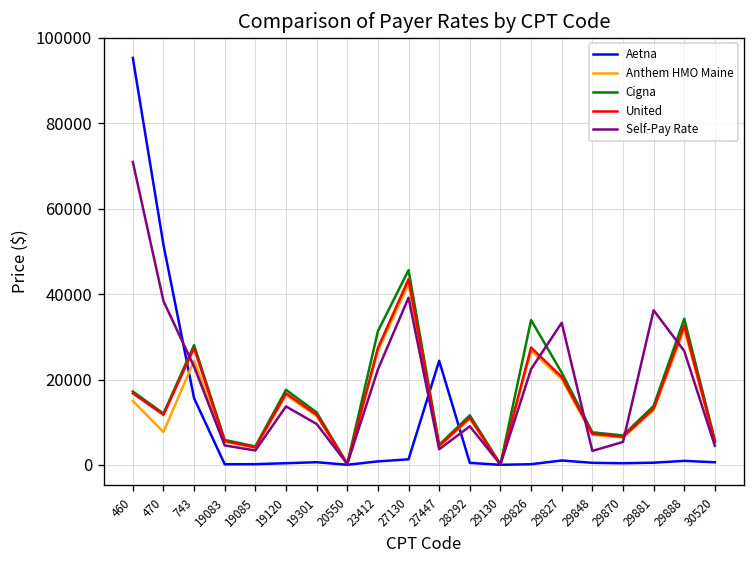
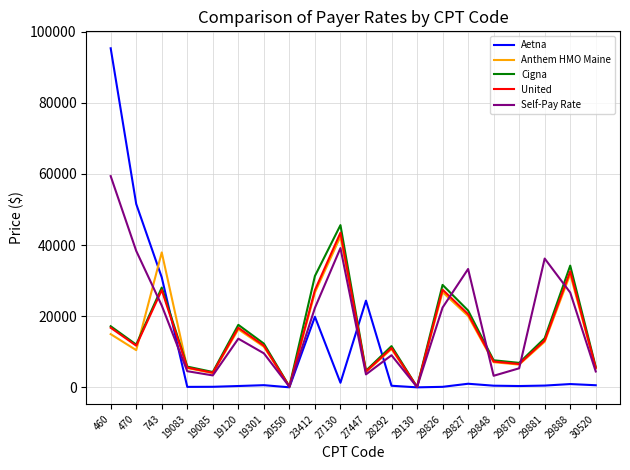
  {
    "Aetna": {
      "460": 95000,
      "470": 52000,
-     "743": 16000,
+     "743": 31000,
      "19083": 0,
      "19085": 0,
      "19120": 0,
      "19301": 1000,
-     "23412": 1000,
+     "23412": 20000,
      "27130": 1000,
      "27447": 24000,
      "28292": 0,
      "29826": 0,
      "29827": 1000,
      "29848": 0,
      "29870": 0,
      "29881": 1000,
      "29888": 1000,
      "30520": 1000
    },
    "Anthem HMO Maine": {
      "460": 15000,
-     "470": 8000,
-     "743": 24000,
+     "470": 10000,
+     "743": 38000,
      "27130": 42000,
      "29888": 32000
    },
    "Cigna": {
      "19120": 18000,
      "23412": 31000,
      "27130": 46000,
-     "29826": 34000,
+     "29826": 29000,
      "29827": 22000,
      "29888": 34000
    },
    "United": {
      "27130": 43000,
      "29888": 33000
    },
    "Self-Pay Rate": {
-     "460": 71000,
+     "460": 59000,
      "470": 38000,
      "743": 23000,
      "19083": 5000,
      "19120": 14000,
      "19301": 10000,
      "23412": 22000,
      "27130": 39000,
      "28292": 9000,
      "29826": 22000,
      "29827": 33000,
      "29848": 3000,
      "29870": 5000,
      "29881": 36000,
      "29888": 27000,
      "30520": 4000
    }
  }
